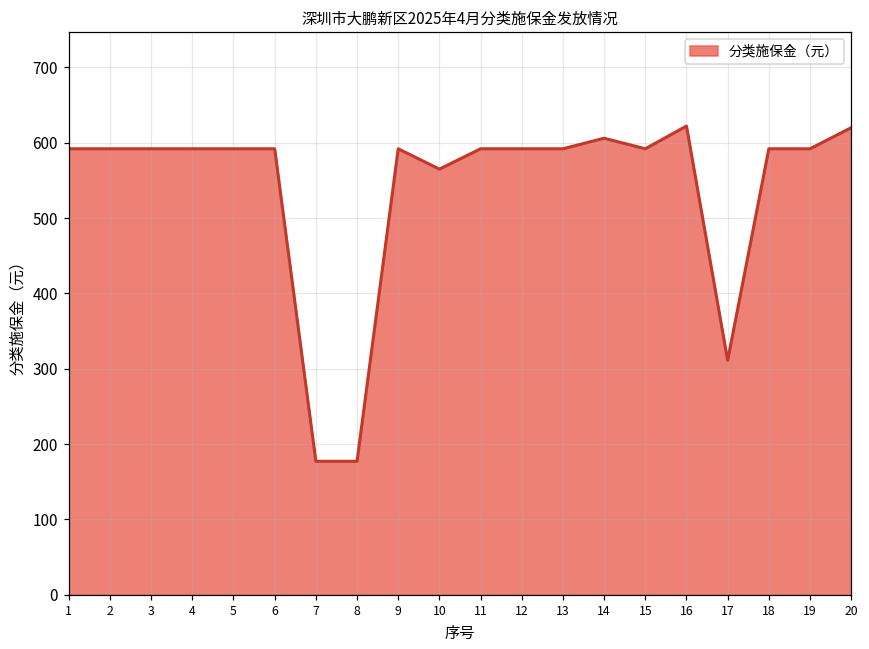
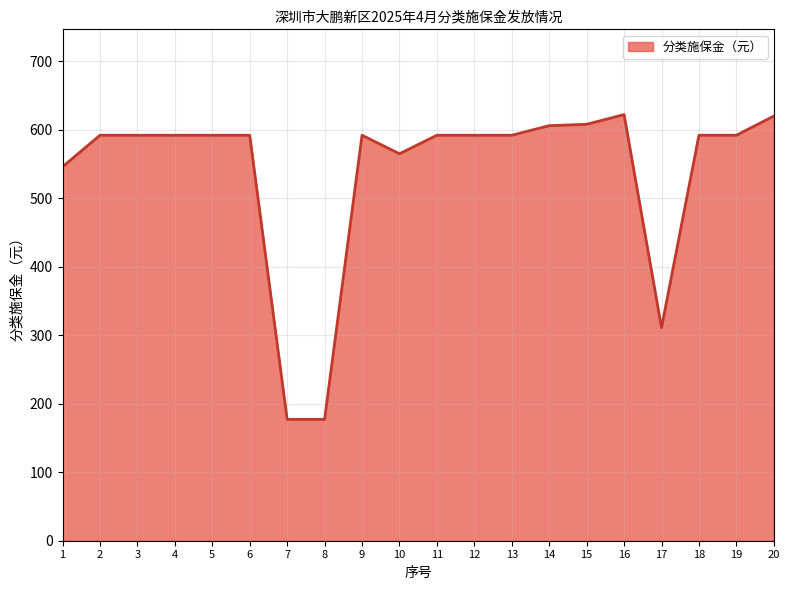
  {
-   "1": 590,
+   "1": 550,
    "2": 590,
    "3": 590,
    "4": 590,
    "5": 590,
    "6": 590,
    "7": 180,
    "8": 180,
    "9": 590,
    "10": 570,
    "11": 590,
    "12": 590,
    "13": 590,
    "14": 610,
-   "15": 590,
+   "15": 610,
    "16": 620,
    "17": 310,
    "18": 590,
    "19": 590,
    "20": 620
  }
